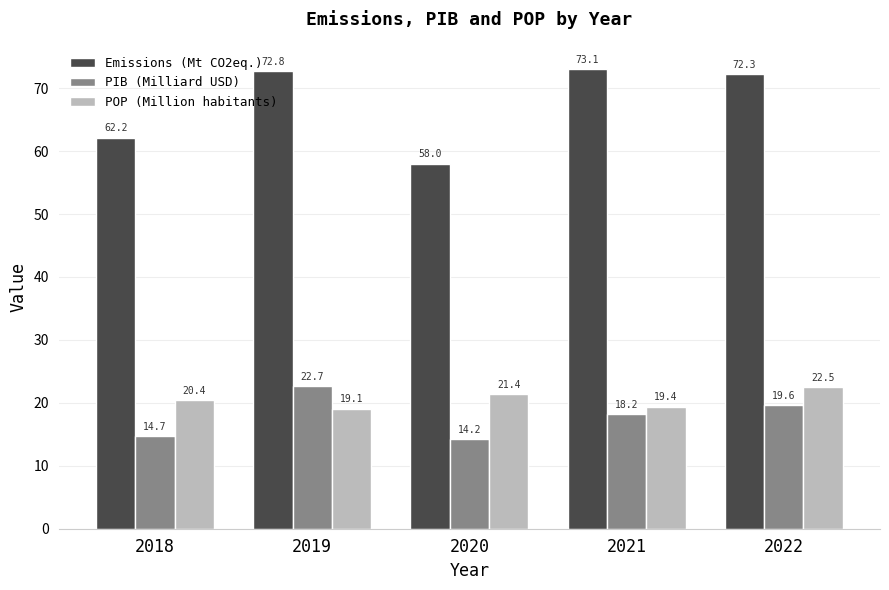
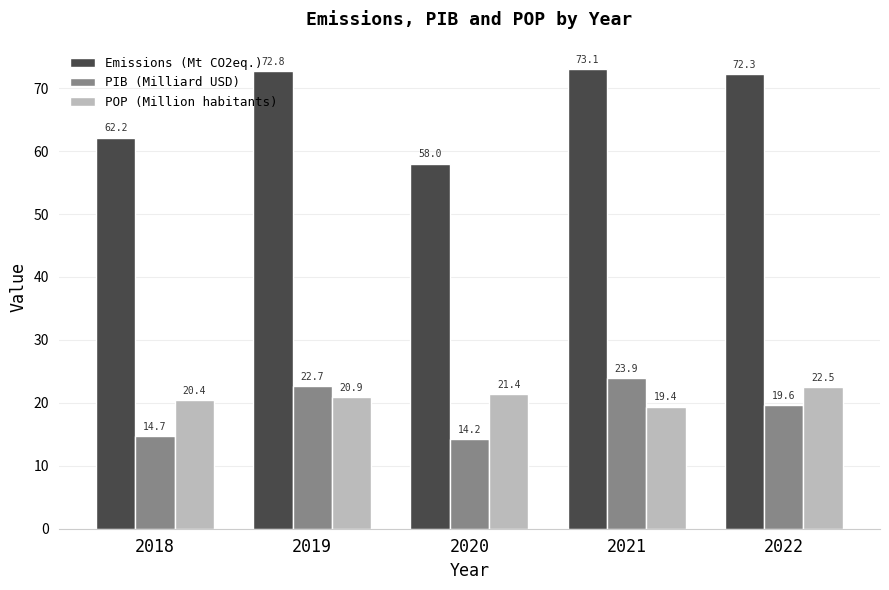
  {
    "Emissions (Mt CO2eq.)": {
      "2018": 62.2,
      "2019": 72.8,
      "2020": 58.0,
      "2021": 73.1,
      "2022": 72.3
    },
    "PIB (Milliard USD)": {
      "2018": 14.7,
      "2019": 22.7,
      "2020": 14.2,
-     "2021": 18.2,
+     "2021": 23.9,
      "2022": 19.6
    },
    "POP (Million habitants)": {
      "2018": 20.4,
-     "2019": 19.1,
+     "2019": 20.9,
      "2020": 21.4,
      "2021": 19.4,
      "2022": 22.5
    }
  }
